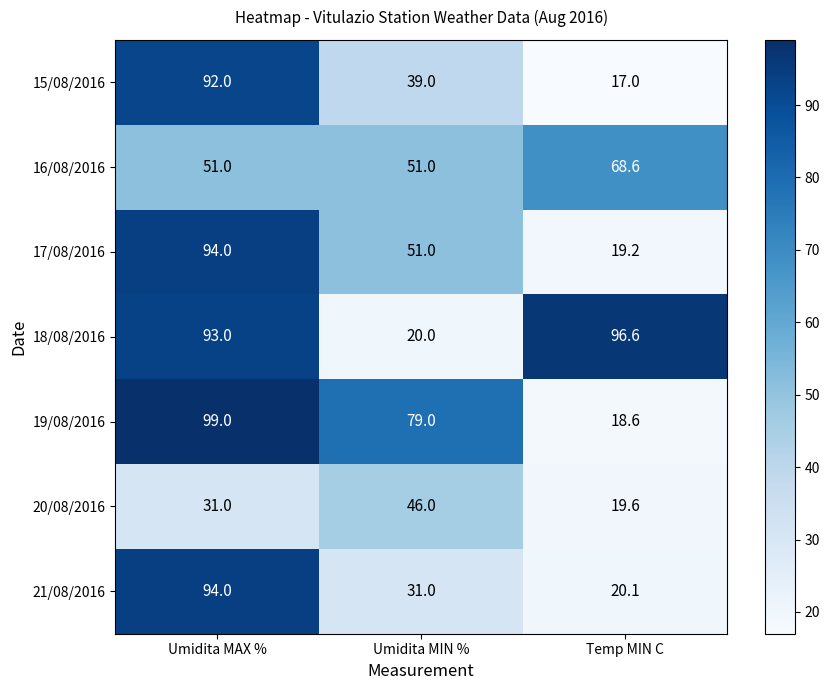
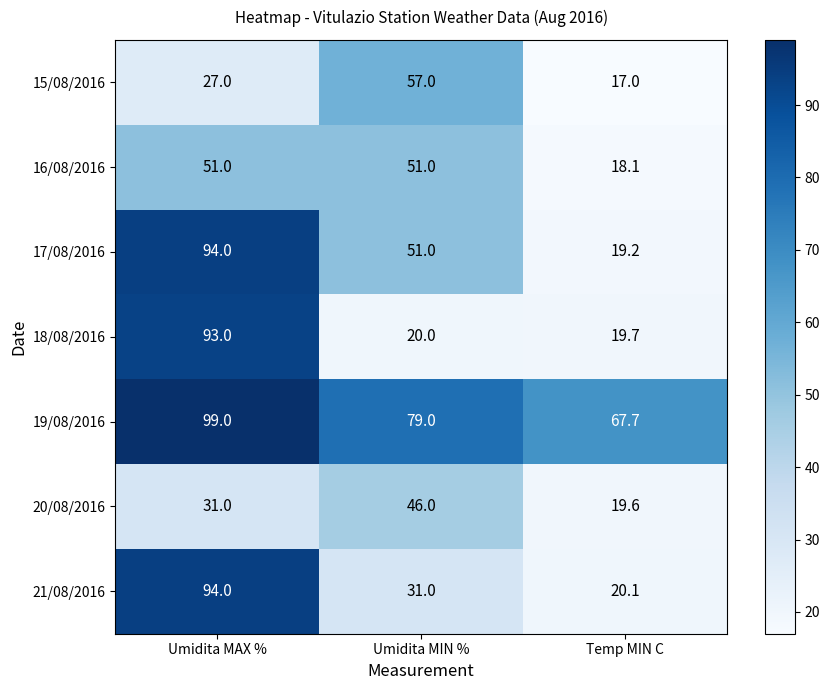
  {
    "15/08/2016": {
-     "Umidita MAX %": 92.0,
-     "Umidita MIN %": 39.0,
+     "Umidita MAX %": 27.0,
+     "Umidita MIN %": 57.0,
      "Temp MIN C": 17.0
    },
    "16/08/2016": {
      "Umidita MAX %": 51.0,
      "Umidita MIN %": 51.0,
-     "Temp MIN C": 68.6
+     "Temp MIN C": 18.1
    },
    "17/08/2016": {
      "Umidita MAX %": 94.0,
      "Umidita MIN %": 51.0,
      "Temp MIN C": 19.2
    },
    "18/08/2016": {
      "Umidita MAX %": 93.0,
      "Umidita MIN %": 20.0,
-     "Temp MIN C": 96.6
+     "Temp MIN C": 19.7
    },
    "19/08/2016": {
      "Umidita MAX %": 99.0,
      "Umidita MIN %": 79.0,
-     "Temp MIN C": 18.6
+     "Temp MIN C": 67.7
    },
    "20/08/2016": {
      "Umidita MAX %": 31.0,
      "Umidita MIN %": 46.0,
      "Temp MIN C": 19.6
    },
    "21/08/2016": {
      "Umidita MAX %": 94.0,
      "Umidita MIN %": 31.0,
      "Temp MIN C": 20.1
    }
  }
